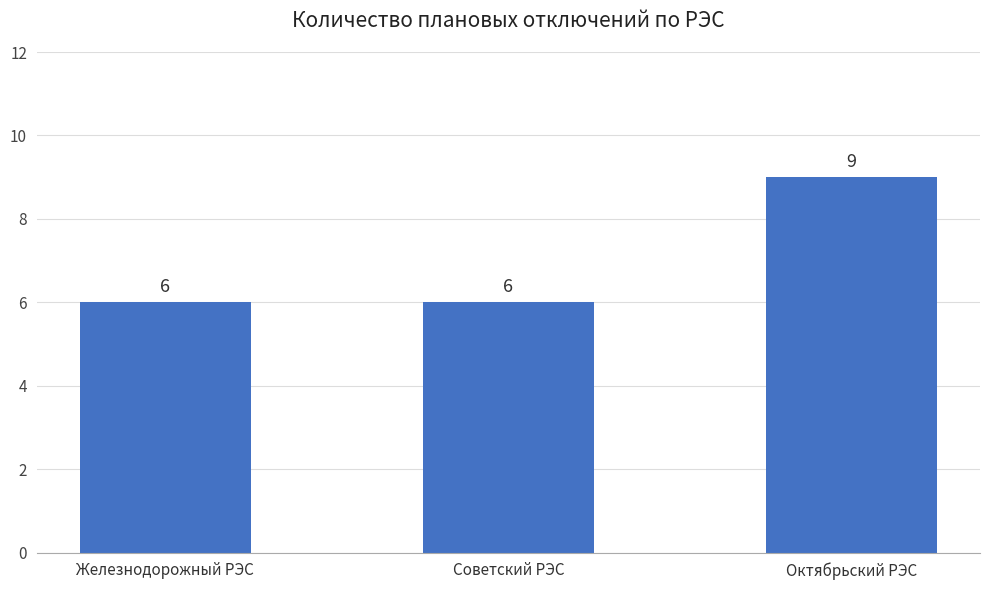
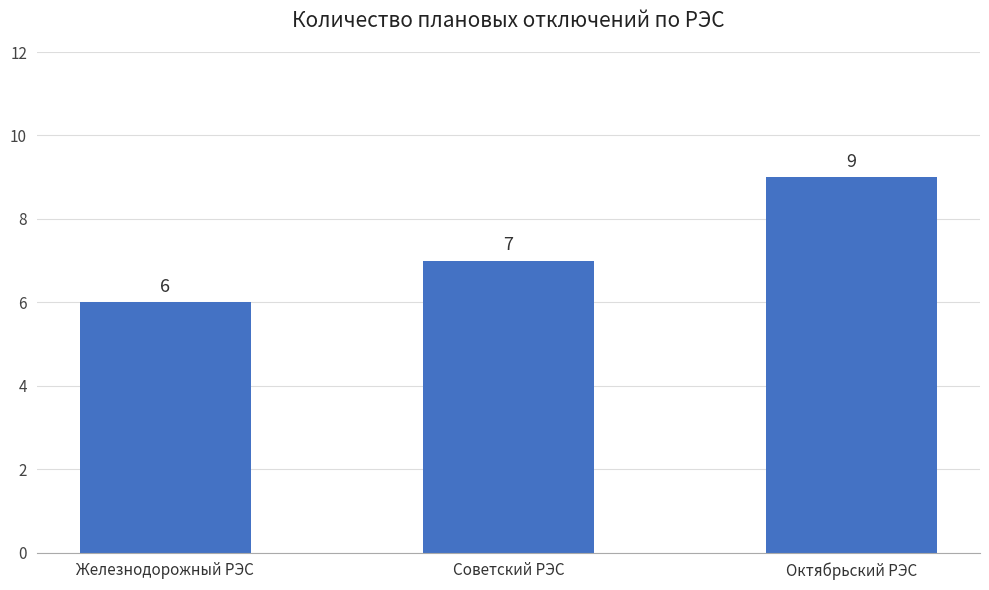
  {
    "Железнодорожный РЭС": 6,
-   "Советский РЭС": 6,
+   "Советский РЭС": 7,
    "Октябрьский РЭС": 9
  }
